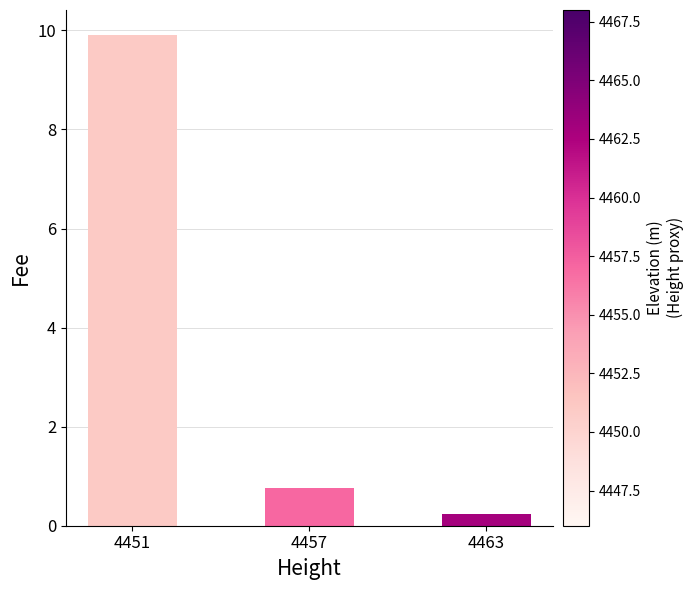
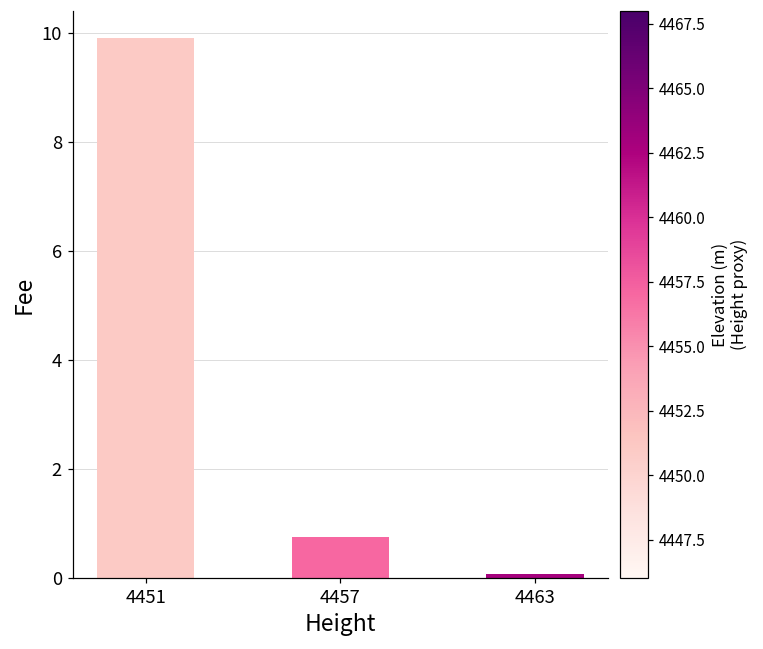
  {
    "4451": 9.9,
    "4457": 0.8,
-   "4463": 0.2
+   "4463": 0.1
  }
